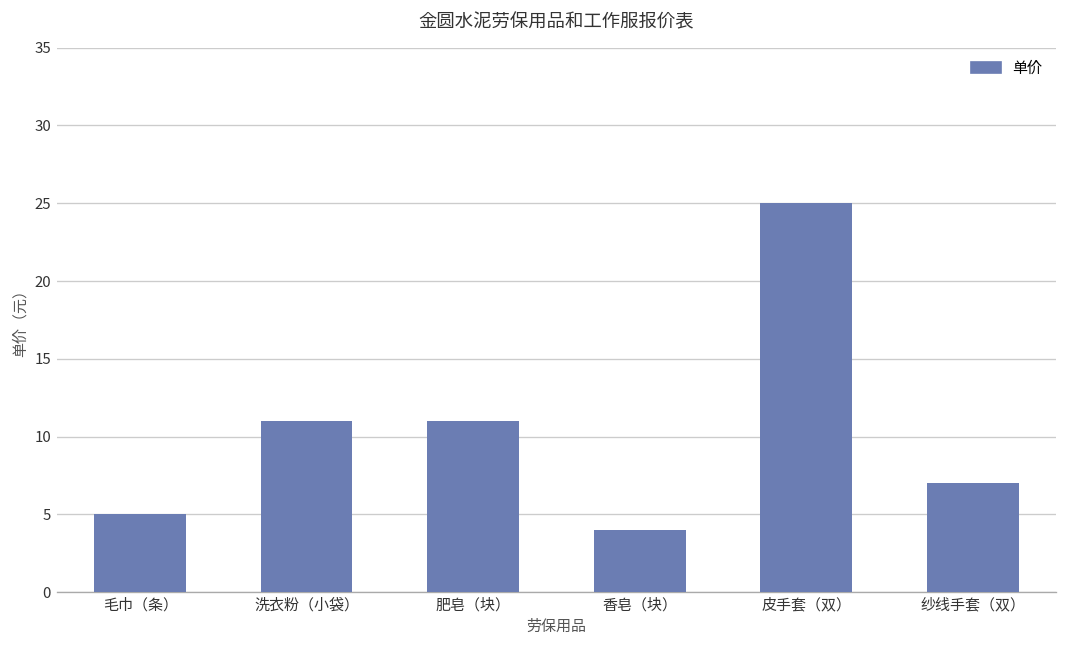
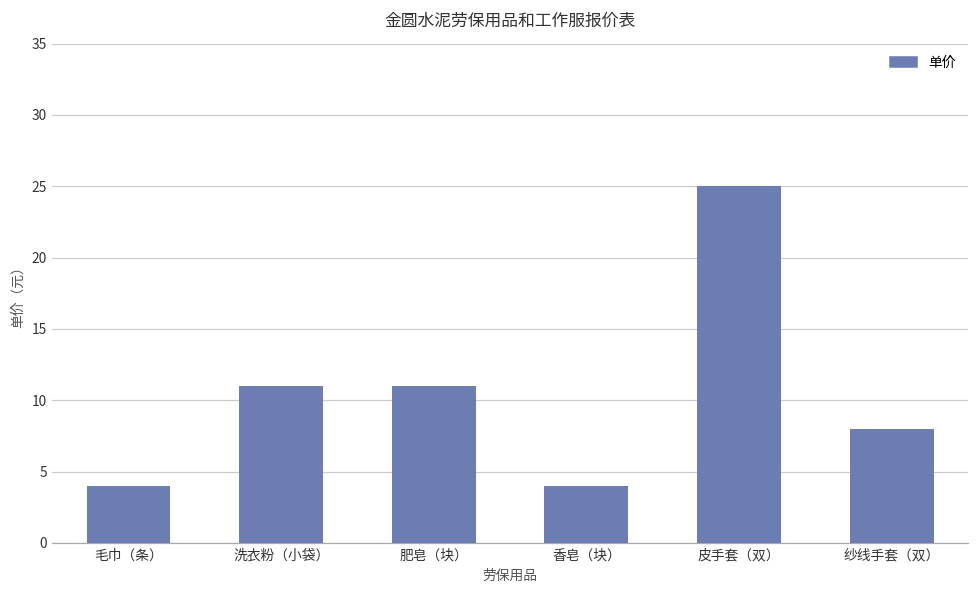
  {
-   "毛巾（条）": 5,
+   "毛巾（条）": 4,
    "洗衣粉（小袋）": 11,
    "肥皂（块）": 11,
    "香皂（块）": 4,
    "皮手套（双）": 25,
-   "纱线手套（双）": 7
+   "纱线手套（双）": 8
  }
